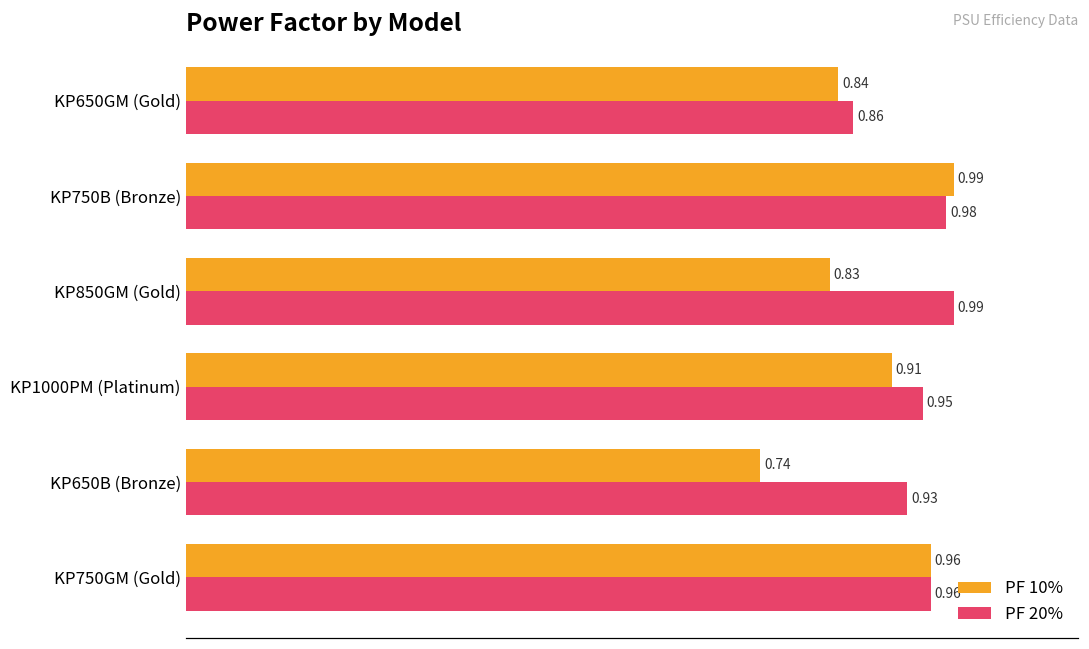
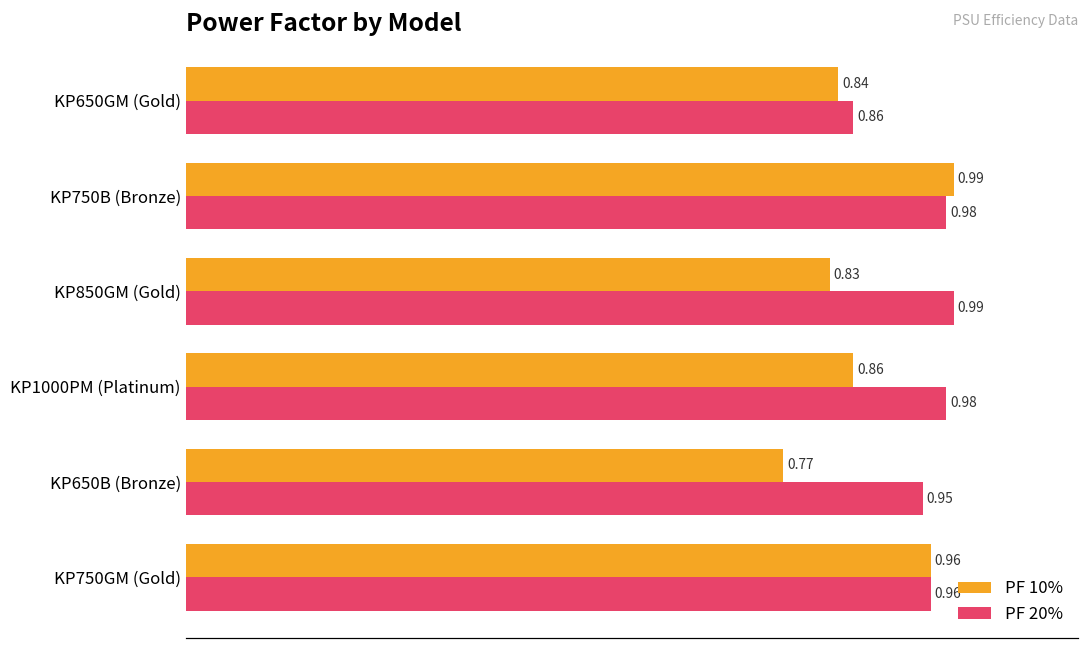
  {
    "PF 10%": {
      "KP650GM (Gold)": 0.84,
      "KP750B (Bronze)": 0.99,
      "KP850GM (Gold)": 0.83,
-     "KP1000PM (Platinum)": 0.91,
-     "KP650B (Bronze)": 0.74,
+     "KP1000PM (Platinum)": 0.86,
+     "KP650B (Bronze)": 0.77,
      "KP750GM (Gold)": 0.96
    },
    "PF 20%": {
      "KP650GM (Gold)": 0.86,
      "KP750B (Bronze)": 0.98,
      "KP850GM (Gold)": 0.99,
-     "KP1000PM (Platinum)": 0.95,
-     "KP650B (Bronze)": 0.93,
+     "KP1000PM (Platinum)": 0.98,
+     "KP650B (Bronze)": 0.95,
      "KP750GM (Gold)": 0.96
    }
  }
